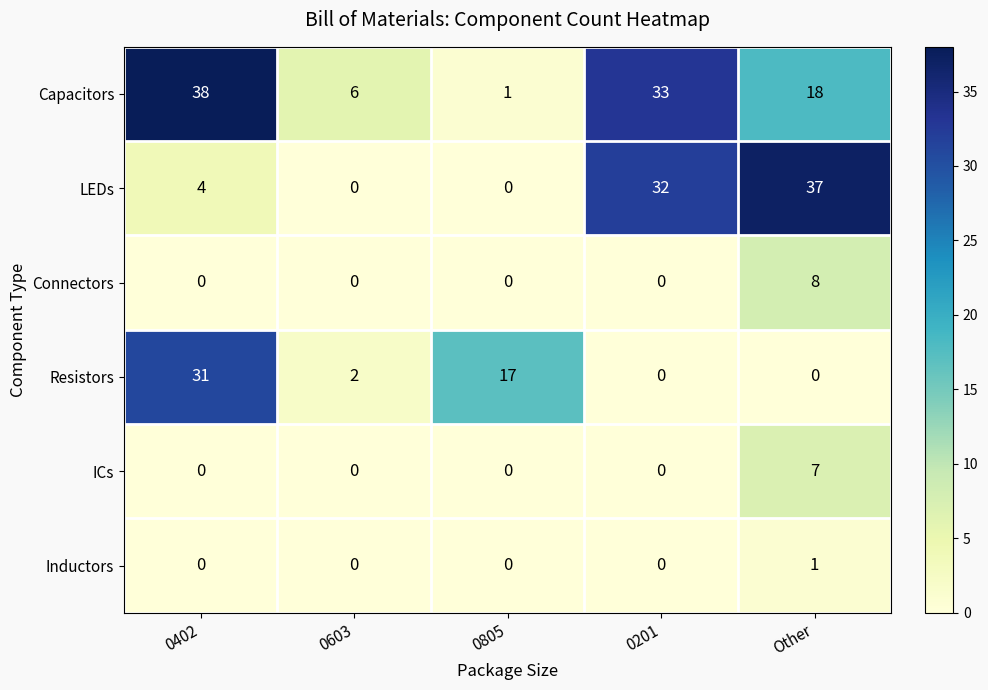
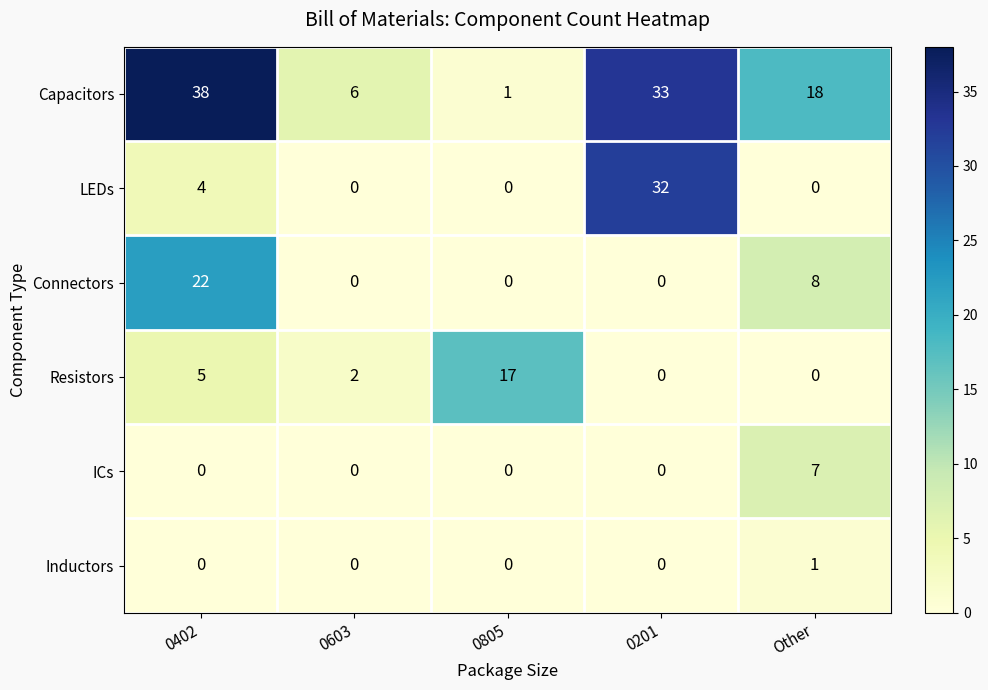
  {
    "Capacitors": {
      "0402": 38,
      "0603": 6,
      "0805": 1,
      "0201": 33,
      "Other": 18
    },
    "LEDs": {
      "0402": 4,
      "0603": 0,
      "0805": 0,
      "0201": 32,
-     "Other": 37
+     "Other": 0
    },
    "Connectors": {
-     "0402": 0,
+     "0402": 22,
      "0603": 0,
      "0805": 0,
      "0201": 0,
      "Other": 8
    },
    "Resistors": {
-     "0402": 31,
+     "0402": 5,
      "0603": 2,
      "0805": 17,
      "0201": 0,
      "Other": 0
    },
    "ICs": {
      "0402": 0,
      "0603": 0,
      "0805": 0,
      "0201": 0,
      "Other": 7
    },
    "Inductors": {
      "0402": 0,
      "0603": 0,
      "0805": 0,
      "0201": 0,
      "Other": 1
    }
  }
